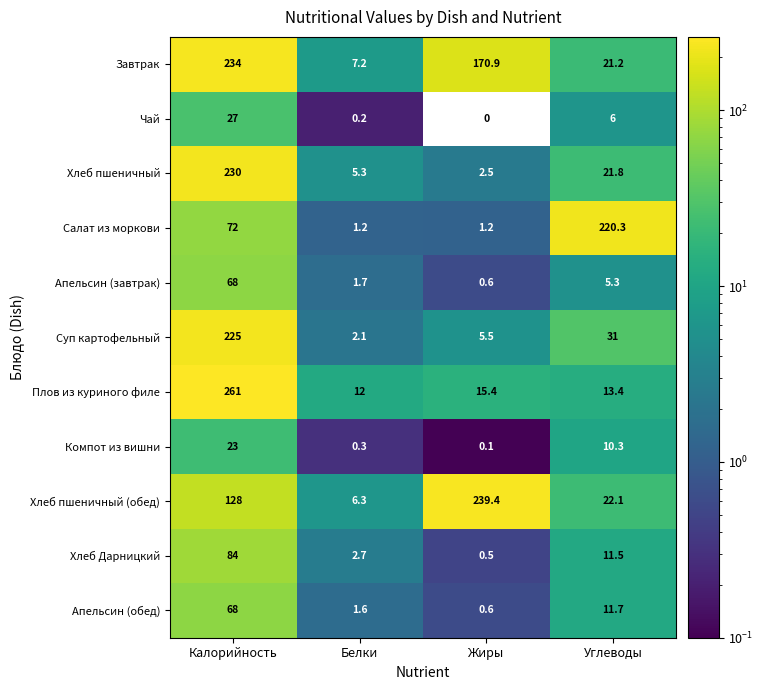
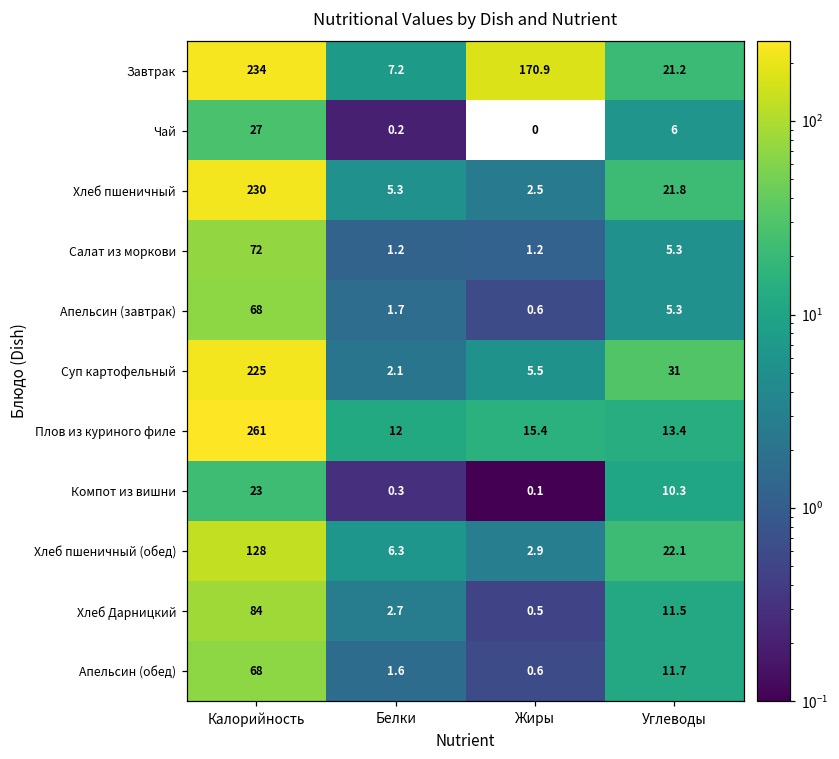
  {
    "Завтрак": {
      "Калорийность": 234,
      "Белки": 7.2,
      "Жиры": 170.9,
      "Углеводы": 21.2
    },
    "Чай": {
      "Калорийность": 27,
      "Белки": 0.2,
      "Жиры": 0,
      "Углеводы": 6
    },
    "Хлеб пшеничный": {
      "Калорийность": 230,
      "Белки": 5.3,
      "Жиры": 2.5,
      "Углеводы": 21.8
    },
    "Салат из моркови": {
      "Калорийность": 72,
      "Белки": 1.2,
      "Жиры": 1.2,
-     "Углеводы": 220.3
+     "Углеводы": 5.3
    },
    "Апельсин (завтрак)": {
      "Калорийность": 68,
      "Белки": 1.7,
      "Жиры": 0.6,
      "Углеводы": 5.3
    },
    "Суп картофельный": {
      "Калорийность": 225,
      "Белки": 2.1,
      "Жиры": 5.5,
      "Углеводы": 31
    },
    "Плов из куриного филе": {
      "Калорийность": 261,
      "Белки": 12,
      "Жиры": 15.4,
      "Углеводы": 13.4
    },
    "Компот из вишни": {
      "Калорийность": 23,
      "Белки": 0.3,
      "Жиры": 0.1,
      "Углеводы": 10.3
    },
    "Хлеб пшеничный (обед)": {
      "Калорийность": 128,
      "Белки": 6.3,
-     "Жиры": 239.4,
+     "Жиры": 2.9,
      "Углеводы": 22.1
    },
    "Хлеб Дарницкий": {
      "Калорийность": 84,
      "Белки": 2.7,
      "Жиры": 0.5,
      "Углеводы": 11.5
    },
    "Апельсин (обед)": {
      "Калорийность": 68,
      "Белки": 1.6,
      "Жиры": 0.6,
      "Углеводы": 11.7
    }
  }
